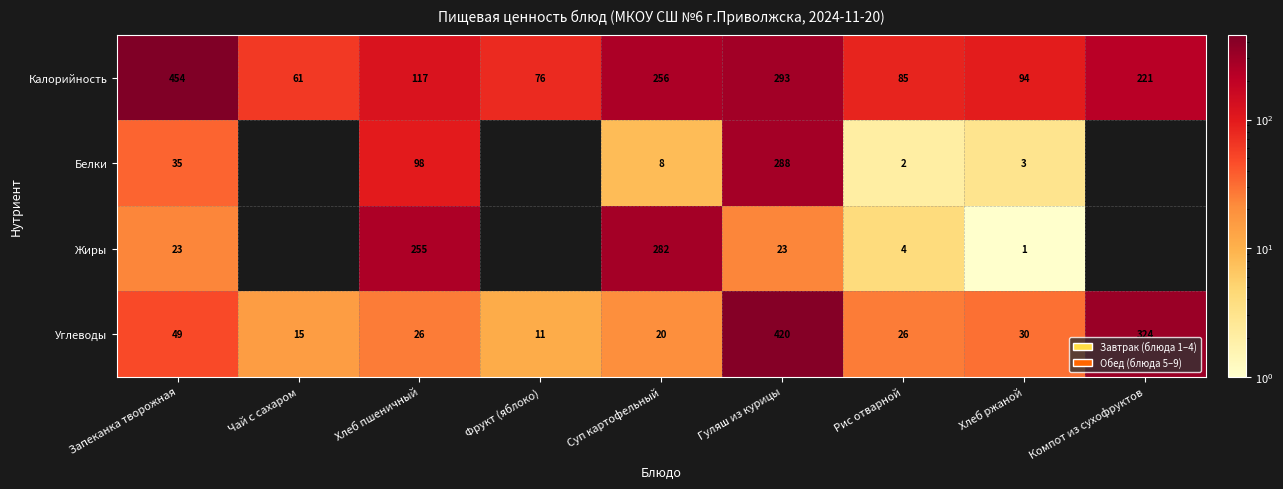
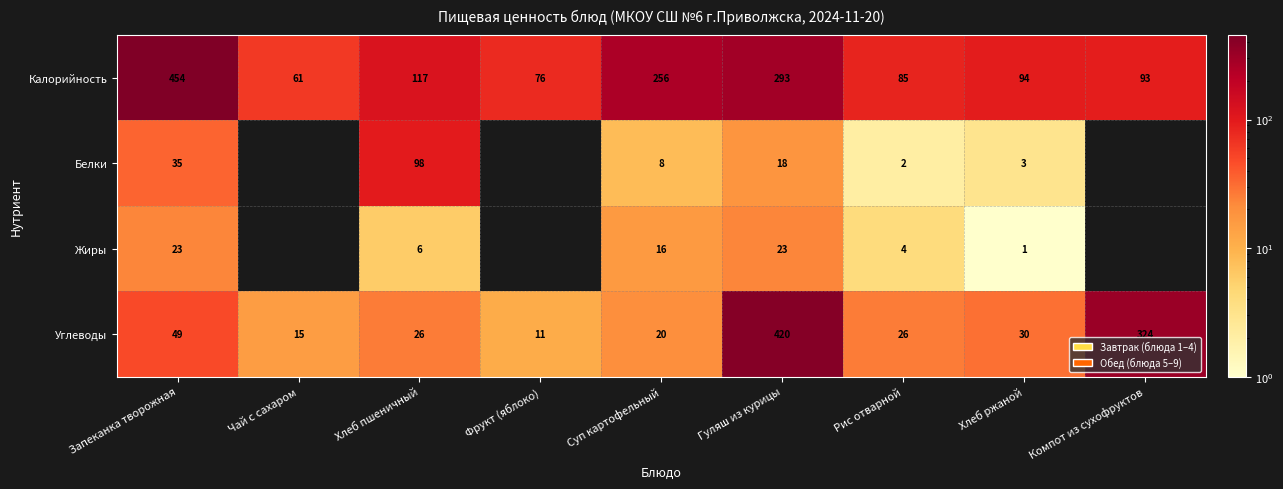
  {
    "Калорийность": {
      "Запеканка творожная": 454,
      "Чай с сахаром": 61,
      "Хлеб пшеничный": 117,
      "Фрукт (яблоко)": 76,
      "Суп картофельный": 256,
      "Гуляш из курицы": 293,
      "Рис отварной": 85,
      "Хлеб ржаной": 94,
-     "Компот из сухофруктов": 221
+     "Компот из сухофруктов": 93
    },
    "Белки": {
      "Запеканка творожная": 35,
      "Хлеб пшеничный": 98,
      "Суп картофельный": 8,
-     "Гуляш из курицы": 288,
+     "Гуляш из курицы": 18,
      "Рис отварной": 2,
      "Хлеб ржаной": 3
    },
    "Жиры": {
      "Запеканка творожная": 23,
-     "Хлеб пшеничный": 255,
-     "Суп картофельный": 282,
+     "Хлеб пшеничный": 6,
+     "Суп картофельный": 16,
      "Гуляш из курицы": 23,
      "Рис отварной": 4,
      "Хлеб ржаной": 1
    },
    "Углеводы": {
      "Запеканка творожная": 49,
      "Чай с сахаром": 15,
      "Хлеб пшеничный": 26,
      "Фрукт (яблоко)": 11,
      "Суп картофельный": 20,
      "Гуляш из курицы": 420,
      "Рис отварной": 26,
      "Хлеб ржаной": 30
    }
  }
